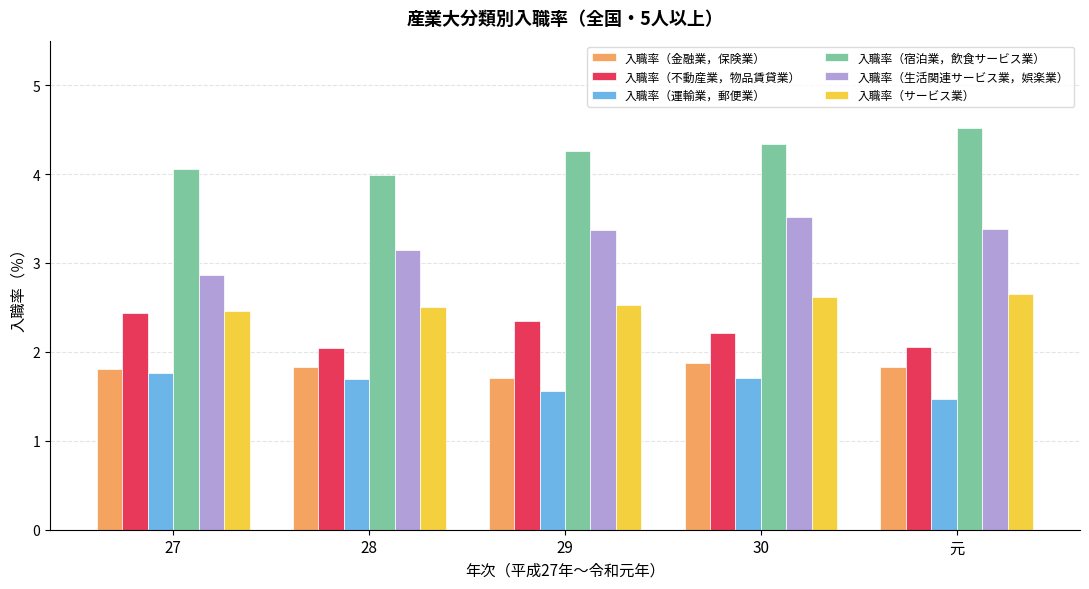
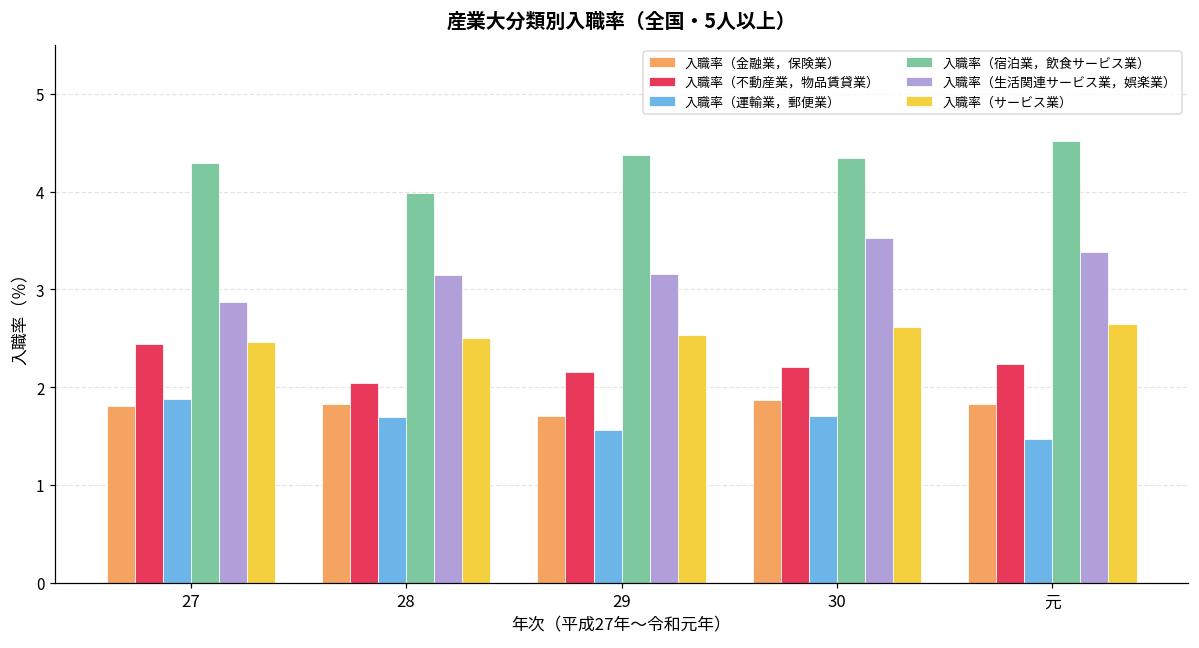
  {
    "入職率（不動産業，物品賃貸業）": {
      "27": 2.4,
      "28": 2.0,
-     "29": 2.4,
+     "29": 2.2,
      "30": 2.2,
-     "元": 2.1
+     "元": 2.2
    },
    "入職率（運輸業，郵便業）": {
-     "27": 1.8,
+     "27": 1.9,
      "28": 1.7,
      "29": 1.6,
      "30": 1.7,
      "元": 1.5
    },
    "入職率（宿泊業，飲食サービス業）": {
-     "27": 4.1,
+     "27": 4.3,
      "28": 4.0,
-     "29": 4.3,
+     "29": 4.4,
      "30": 4.3,
      "元": 4.5
    },
    "入職率（生活関連サービス業，娯楽業）": {
      "27": 2.9,
      "28": 3.2,
-     "29": 3.4,
+     "29": 3.2,
      "30": 3.5,
      "元": 3.4
    }
  }
